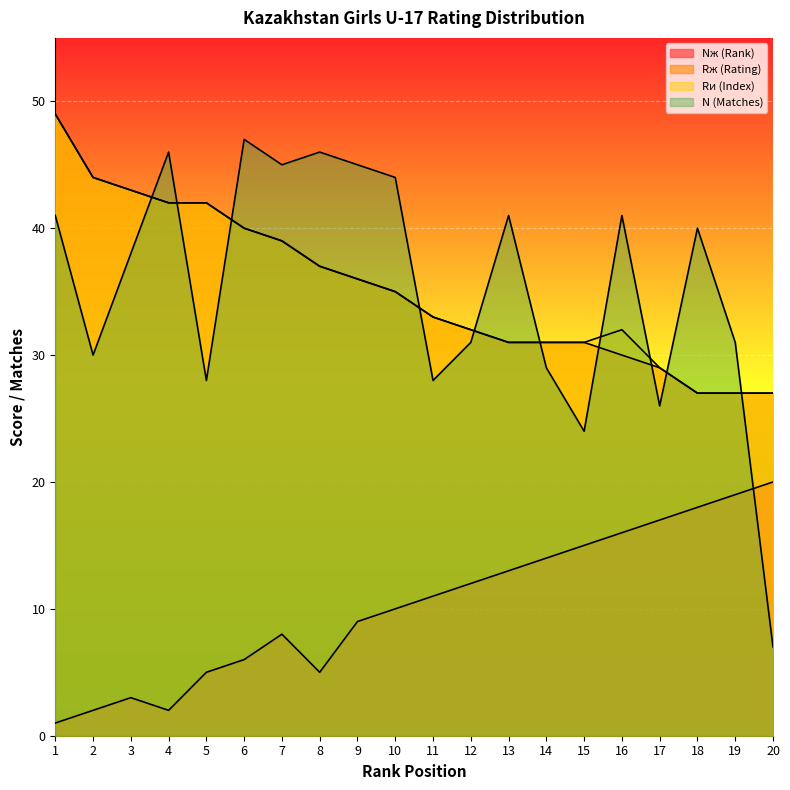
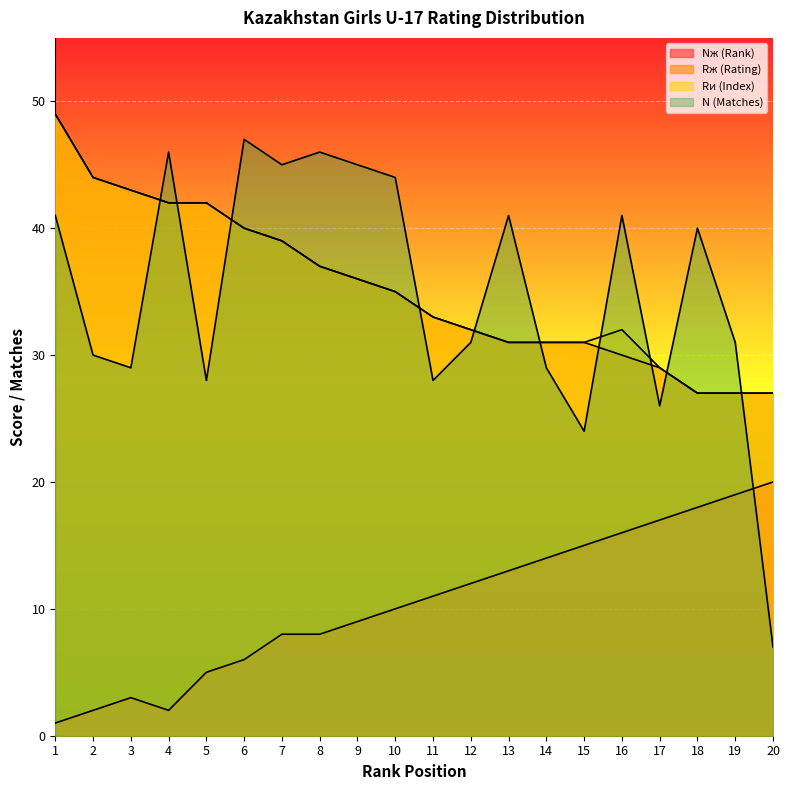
  {
    "Nж (Rank)": {
      "1": 1,
      "2": 2,
      "3": 3,
      "4": 2,
      "5": 5,
      "6": 6,
      "7": 8,
-     "8": 5,
+     "8": 8,
      "9": 9,
      "10": 10,
      "11": 11,
      "12": 12,
      "13": 13,
      "14": 14,
      "15": 15,
      "16": 16,
      "17": 17,
      "18": 18,
      "19": 19,
      "20": 20
    },
    "N (Matches)": {
      "1": 41,
      "2": 30,
-     "3": 38,
+     "3": 29,
      "4": 46,
      "5": 28,
      "6": 47,
      "7": 45,
      "8": 46,
      "9": 45,
      "10": 44,
      "11": 28,
      "12": 31,
      "13": 41,
      "14": 29,
      "15": 24,
      "16": 41,
      "17": 26,
      "18": 40,
      "19": 31,
      "20": 7
    }
  }
